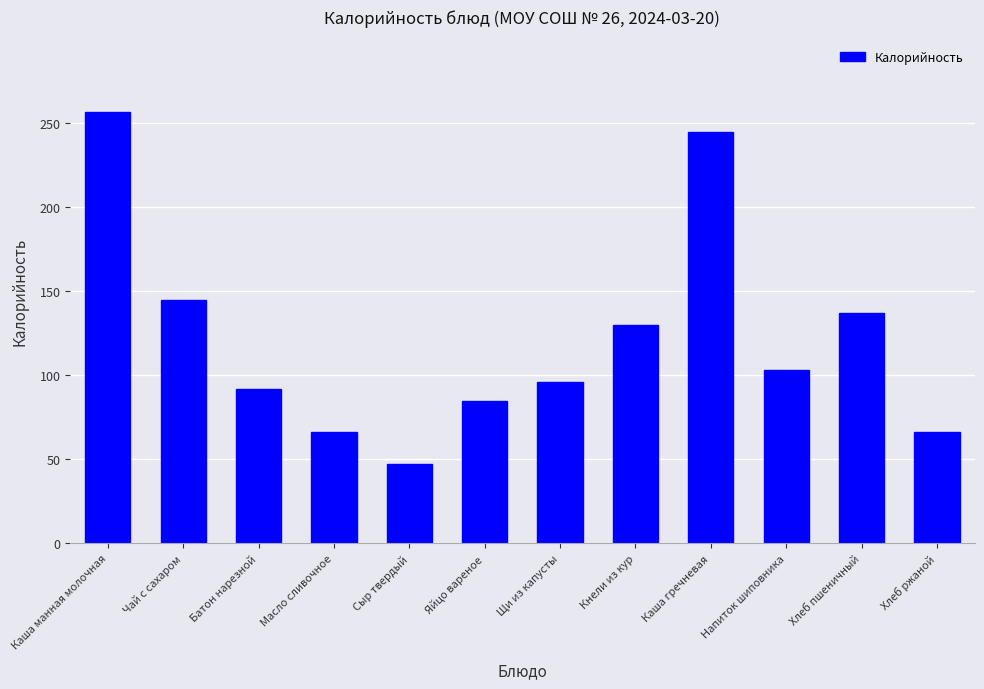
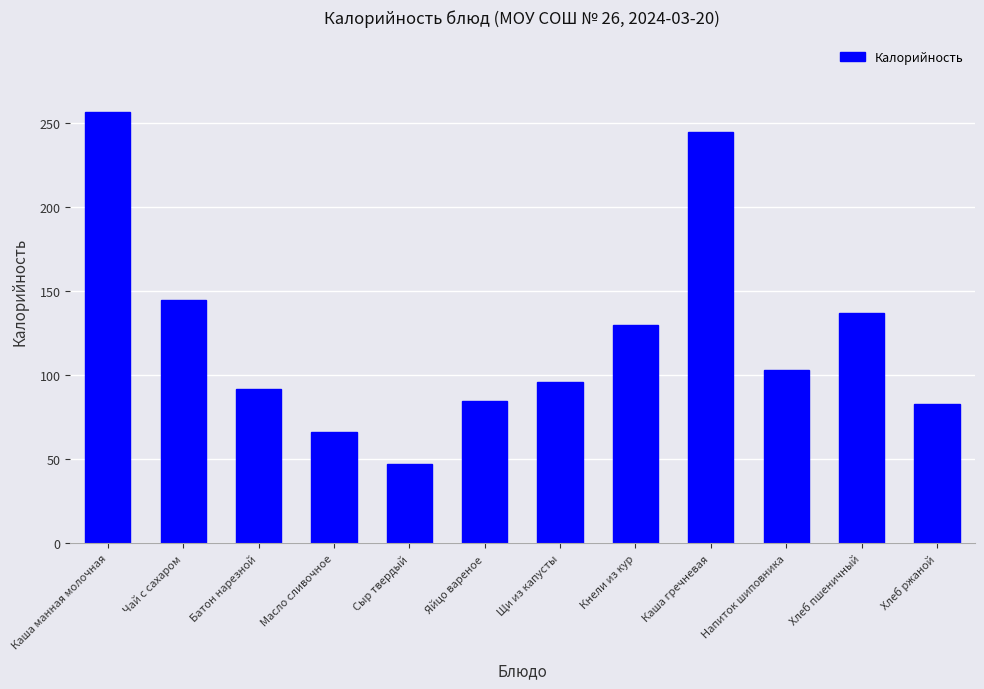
  {
    "Каша манная молочная": 257,
    "Чай с сахаром": 145,
    "Батон нарезной": 92,
    "Масло сливочное": 66,
    "Сыр твердый": 47,
    "Яйцо вареное": 85,
    "Щи из капусты": 96,
    "Кнели из кур": 130,
    "Каша гречневая": 245,
    "Напиток шиповника": 103,
    "Хлеб пшеничный": 137,
-   "Хлеб ржаной": 66
+   "Хлеб ржаной": 83
  }
